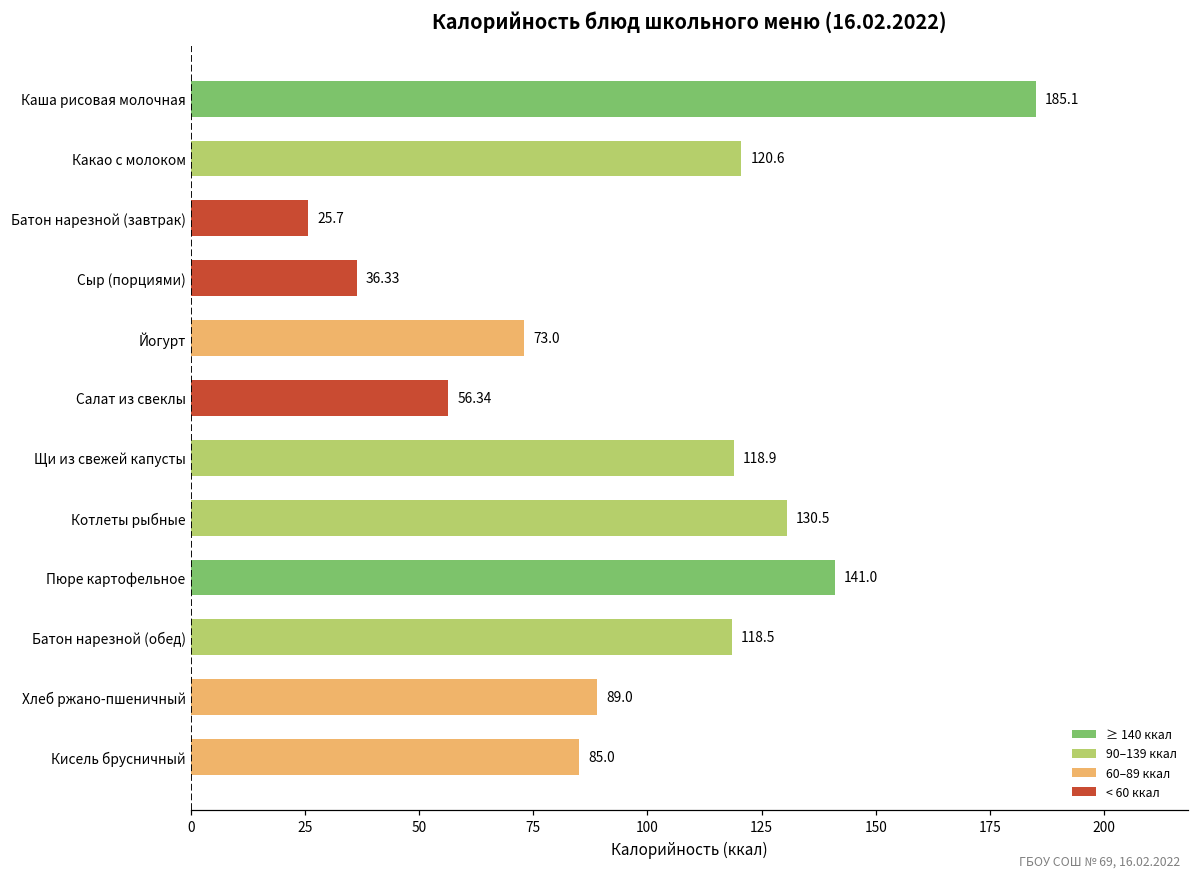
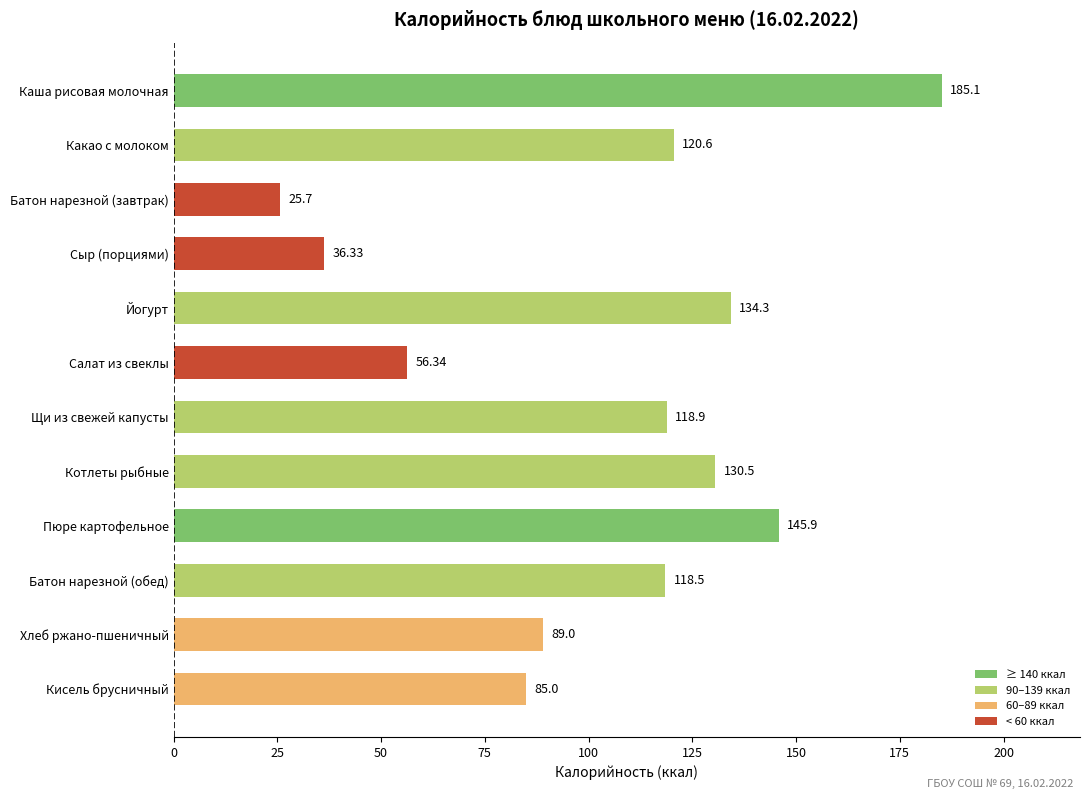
  {
    "Каша рисовая молочная": 185.1,
    "Какао с молоком": 120.6,
    "Батон нарезной (завтрак)": 25.7,
    "Сыр (порциями)": 36.33,
-   "Йогурт": 73.0,
+   "Йогурт": 134.3,
    "Салат из свеклы": 56.34,
    "Щи из свежей капусты": 118.9,
    "Котлеты рыбные": 130.5,
-   "Пюре картофельное": 141.0,
+   "Пюре картофельное": 145.9,
    "Батон нарезной (обед)": 118.5,
    "Хлеб ржано-пшеничный": 89.0,
    "Кисель брусничный": 85.0
  }
